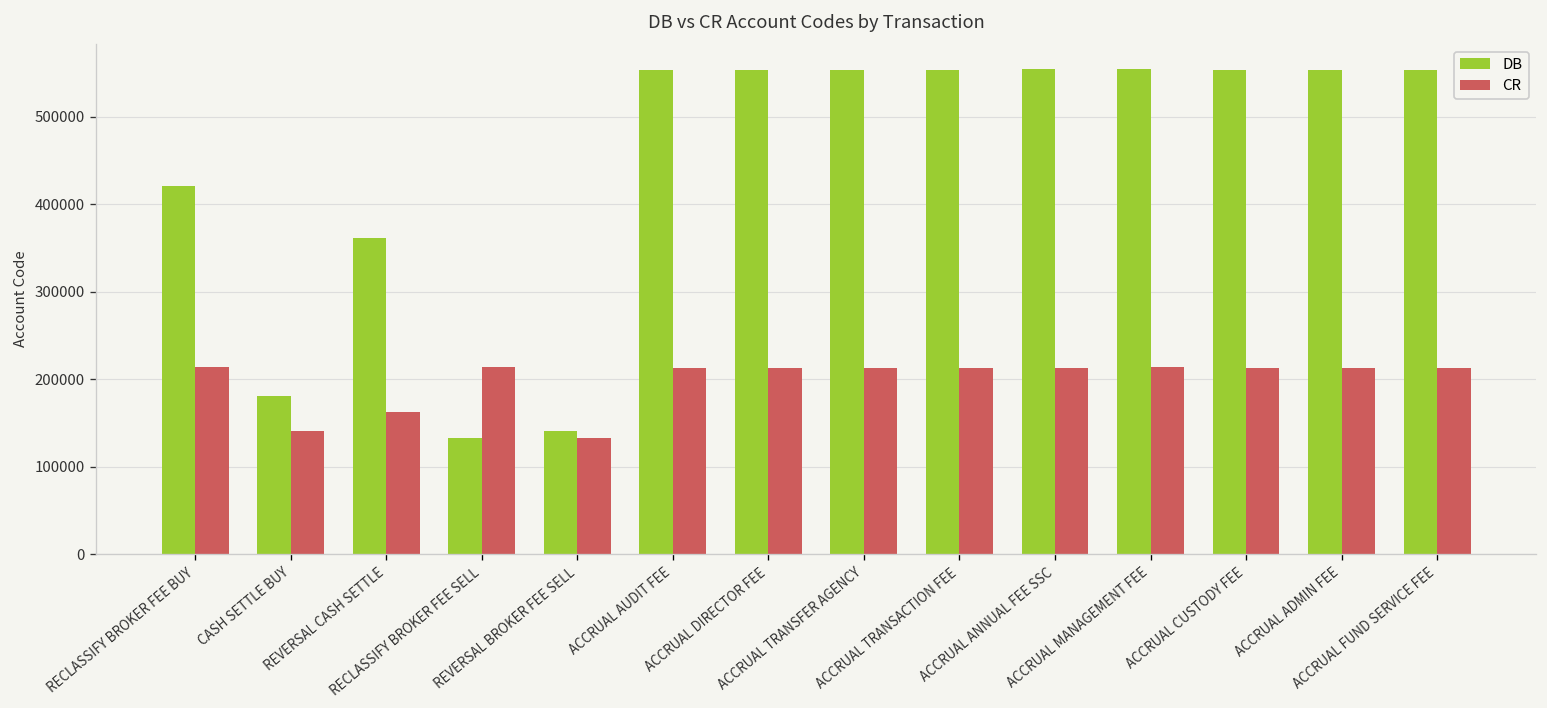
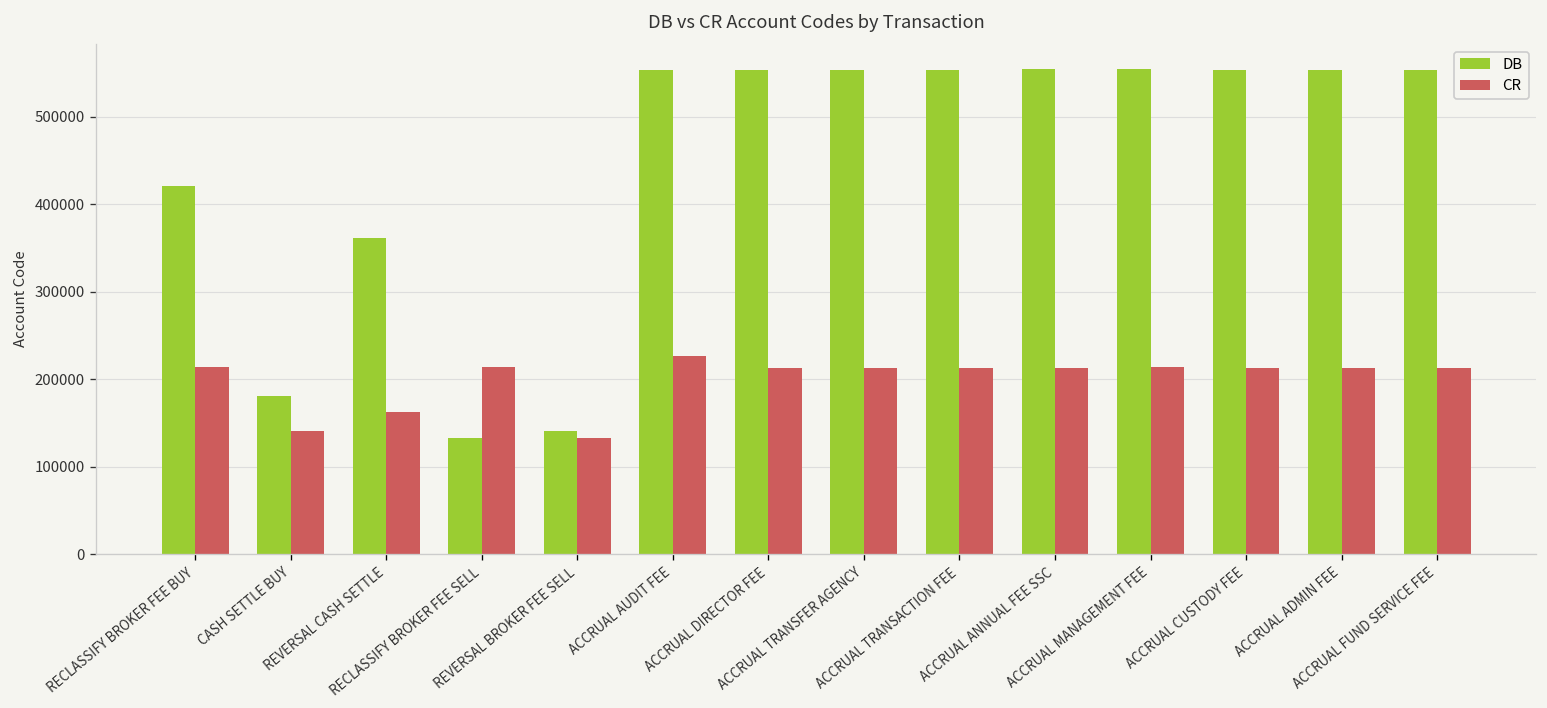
  {
    "DB": {
      "RECLASSIFY BROKER FEE BUY": 420000,
      "CASH SETTLE BUY": 180000,
      "REVERSAL CASH SETTLE": 360000,
      "RECLASSIFY BROKER FEE SELL": 130000,
      "REVERSAL BROKER FEE SELL": 140000,
      "ACCRUAL AUDIT FEE": 550000,
      "ACCRUAL DIRECTOR FEE": 550000,
      "ACCRUAL TRANSFER AGENCY": 550000,
      "ACCRUAL TRANSACTION FEE": 550000,
      "ACCRUAL ANNUAL FEE SSC": 560000,
      "ACCRUAL MANAGEMENT FEE": 560000,
      "ACCRUAL CUSTODY FEE": 550000,
      "ACCRUAL ADMIN FEE": 550000,
      "ACCRUAL FUND SERVICE FEE": 550000
    },
    "CR": {
      "RECLASSIFY BROKER FEE BUY": 210000,
      "CASH SETTLE BUY": 140000,
      "REVERSAL CASH SETTLE": 160000,
      "RECLASSIFY BROKER FEE SELL": 210000,
      "REVERSAL BROKER FEE SELL": 130000,
-     "ACCRUAL AUDIT FEE": 210000,
+     "ACCRUAL AUDIT FEE": 230000,
      "ACCRUAL DIRECTOR FEE": 210000,
      "ACCRUAL TRANSFER AGENCY": 210000,
      "ACCRUAL TRANSACTION FEE": 210000,
      "ACCRUAL ANNUAL FEE SSC": 210000,
      "ACCRUAL MANAGEMENT FEE": 210000,
      "ACCRUAL CUSTODY FEE": 210000,
      "ACCRUAL ADMIN FEE": 210000,
      "ACCRUAL FUND SERVICE FEE": 210000
    }
  }
